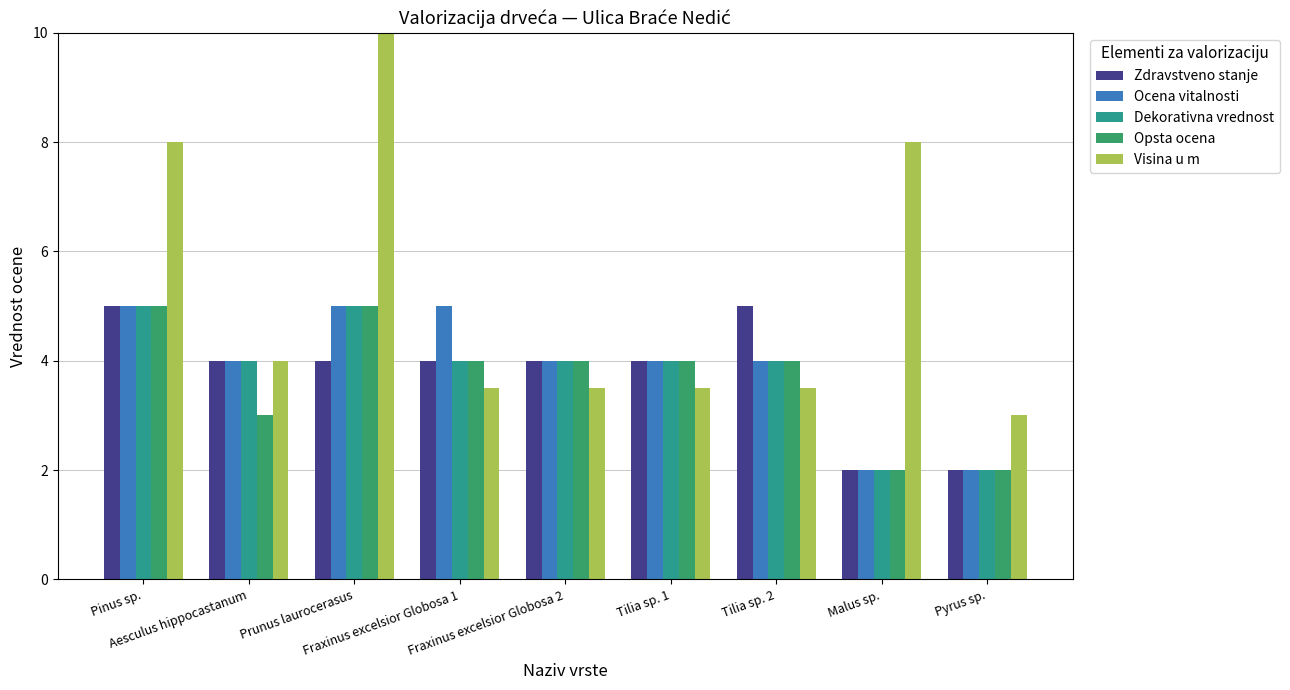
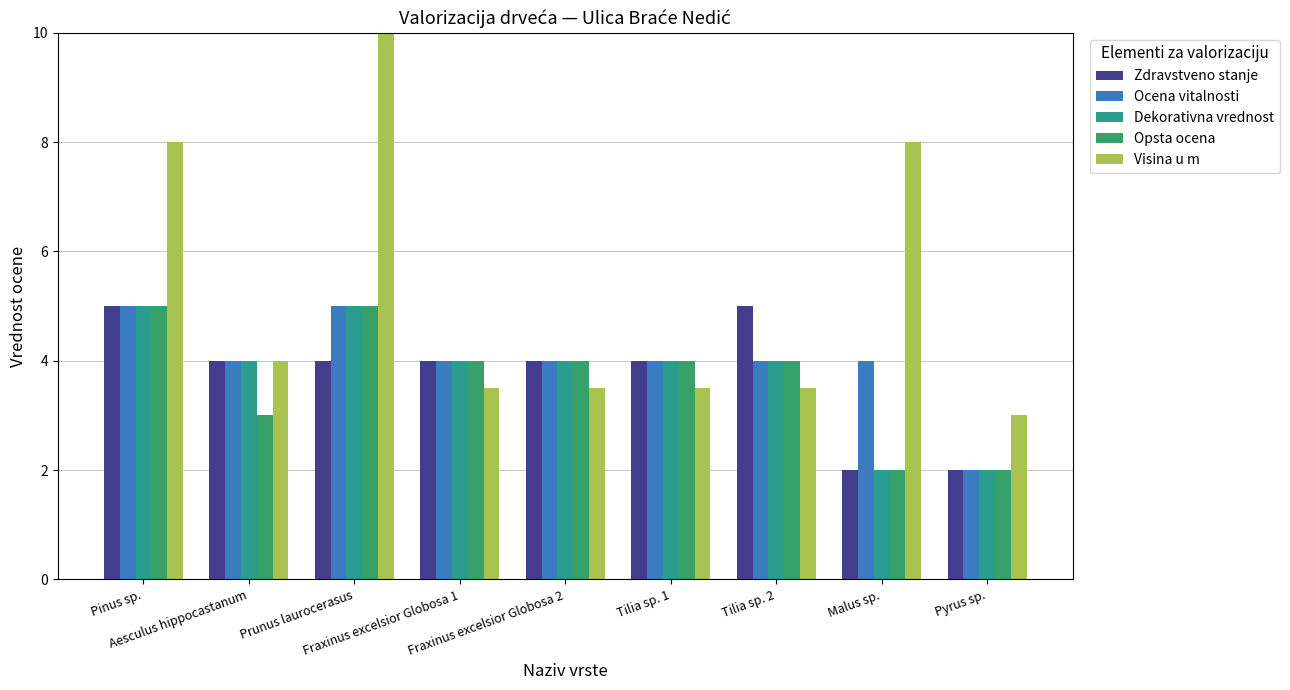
  {
    "Zdravstveno stanje": {
      "Pinus sp.": 5,
      "Aesculus hippocastanum": 4,
      "Prunus laurocerasus": 4,
      "Fraxinus excelsior Globosa 1": 4,
      "Fraxinus excelsior Globosa 2": 4,
      "Tilia sp. 1": 4,
      "Tilia sp. 2": 5,
      "Malus sp.": 2,
      "Pyrus sp.": 2
    },
    "Ocena vitalnosti": {
      "Pinus sp.": 5,
      "Aesculus hippocastanum": 4,
      "Prunus laurocerasus": 5,
-     "Fraxinus excelsior Globosa 1": 5,
+     "Fraxinus excelsior Globosa 1": 4,
      "Fraxinus excelsior Globosa 2": 4,
      "Tilia sp. 1": 4,
      "Tilia sp. 2": 4,
-     "Malus sp.": 2,
+     "Malus sp.": 4,
      "Pyrus sp.": 2
    },
    "Visina u m": {
      "Pinus sp.": 8,
      "Aesculus hippocastanum": 4,
      "Fraxinus excelsior Globosa 1": 3.5,
      "Fraxinus excelsior Globosa 2": 3.5,
      "Tilia sp. 1": 3.5,
      "Tilia sp. 2": 3.5,
      "Malus sp.": 8,
      "Pyrus sp.": 3
    }
  }
